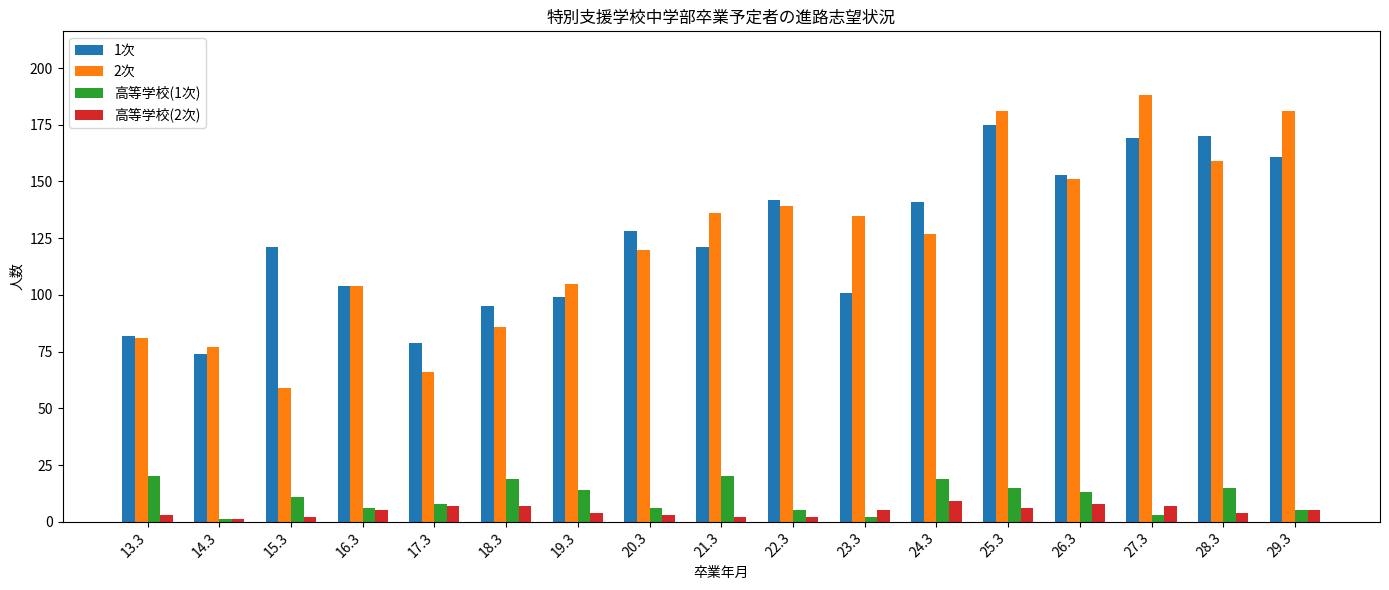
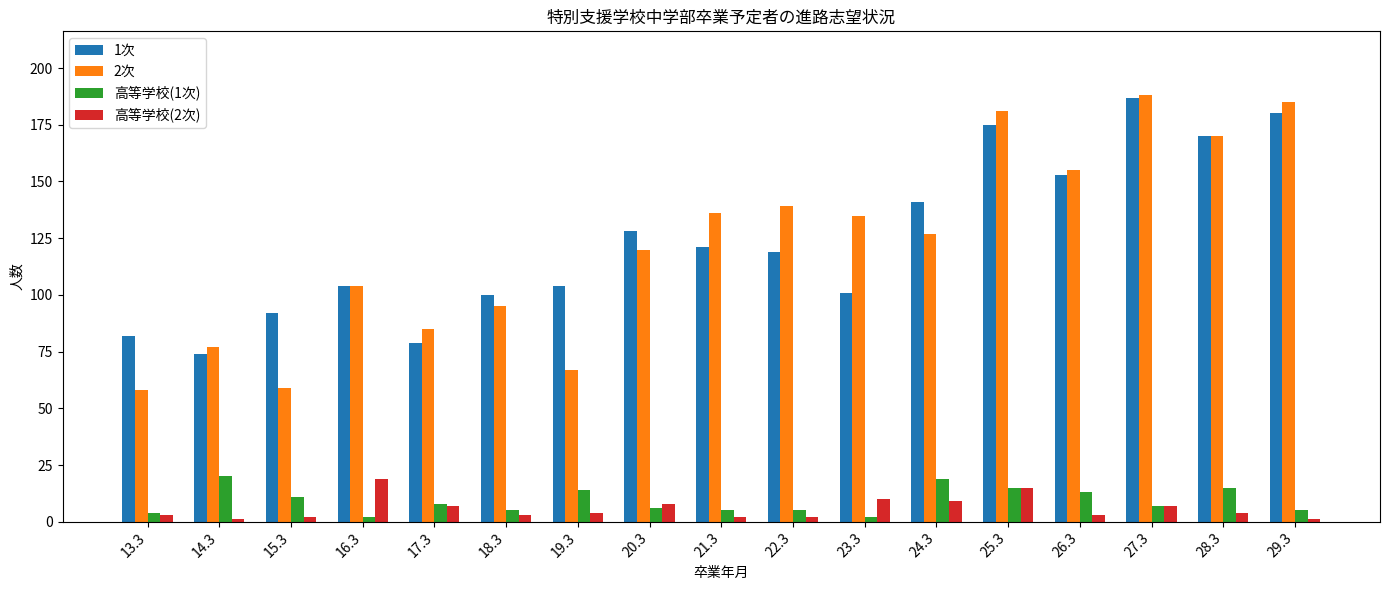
  {
    "1次": {
      "13.3": 82,
      "14.3": 74,
-     "15.3": 121,
+     "15.3": 92,
      "16.3": 104,
      "17.3": 79,
-     "18.3": 95,
-     "19.3": 99,
+     "18.3": 100,
+     "19.3": 104,
      "20.3": 128,
      "21.3": 121,
-     "22.3": 142,
+     "22.3": 119,
      "23.3": 101,
      "24.3": 141,
      "25.3": 175,
      "26.3": 153,
-     "27.3": 169,
+     "27.3": 187,
      "28.3": 170,
-     "29.3": 161
+     "29.3": 180
    },
    "2次": {
-     "13.3": 81,
+     "13.3": 58,
      "14.3": 77,
      "15.3": 59,
      "16.3": 104,
-     "17.3": 66,
-     "18.3": 86,
-     "19.3": 105,
+     "17.3": 85,
+     "18.3": 95,
+     "19.3": 67,
      "20.3": 120,
      "21.3": 136,
      "22.3": 139,
      "23.3": 135,
      "24.3": 127,
      "25.3": 181,
-     "26.3": 151,
+     "26.3": 155,
      "27.3": 188,
-     "28.3": 159,
-     "29.3": 181
+     "28.3": 170,
+     "29.3": 185
    },
    "高等学校(1次)": {
-     "13.3": 20,
-     "14.3": 1,
+     "13.3": 4,
+     "14.3": 20,
      "15.3": 11,
-     "16.3": 6,
+     "16.3": 2,
      "17.3": 8,
-     "18.3": 19,
+     "18.3": 5,
      "19.3": 14,
      "20.3": 6,
-     "21.3": 20,
+     "21.3": 5,
      "22.3": 5,
      "23.3": 2,
      "24.3": 19,
      "25.3": 15,
      "26.3": 13,
-     "27.3": 3,
+     "27.3": 7,
      "28.3": 15,
      "29.3": 5
    },
    "高等学校(2次)": {
      "13.3": 3,
      "15.3": 2,
-     "16.3": 5,
+     "16.3": 19,
      "17.3": 7,
-     "18.3": 7,
+     "18.3": 3,
      "19.3": 4,
-     "20.3": 3,
+     "20.3": 8,
      "21.3": 2,
      "22.3": 2,
-     "23.3": 5,
+     "23.3": 10,
      "24.3": 9,
-     "25.3": 6,
-     "26.3": 8,
+     "25.3": 15,
+     "26.3": 3,
      "27.3": 7,
      "28.3": 4,
-     "29.3": 5
+     "29.3": 1
    }
  }
